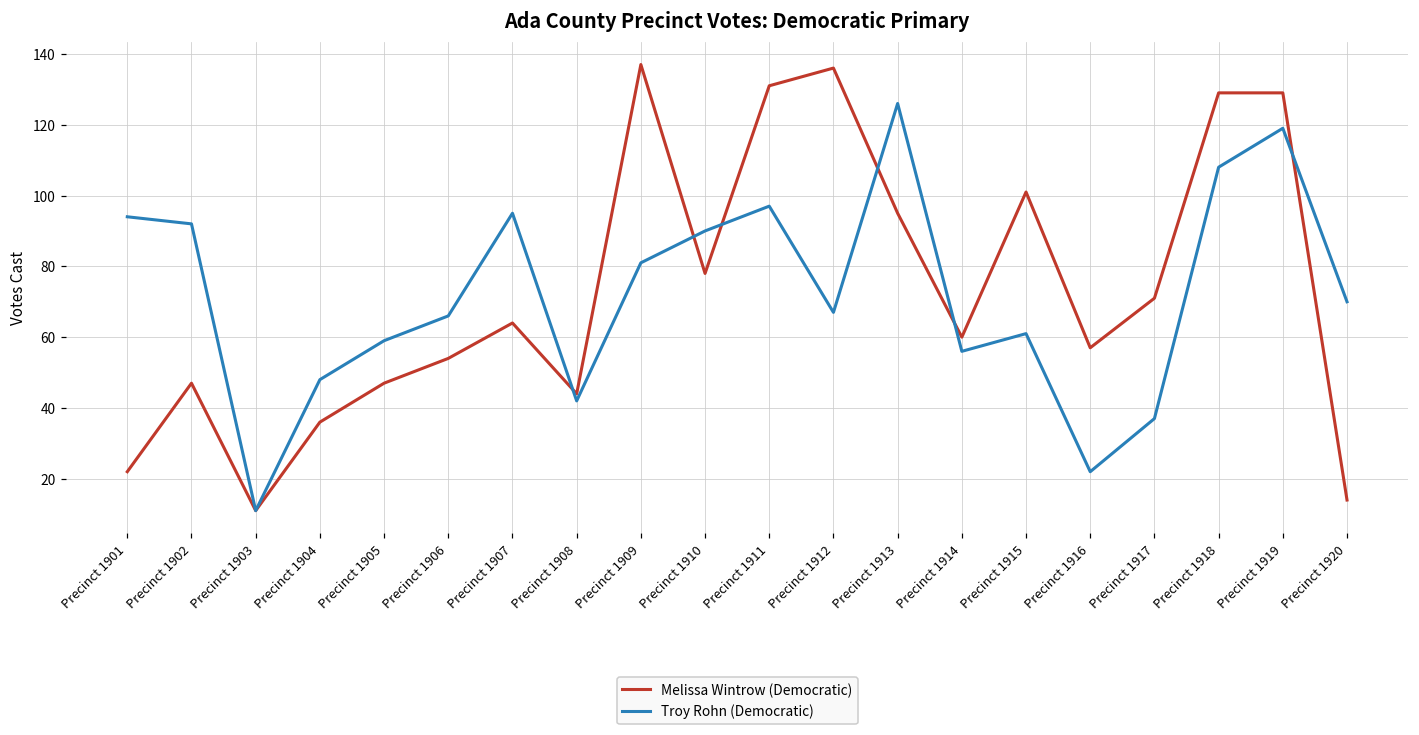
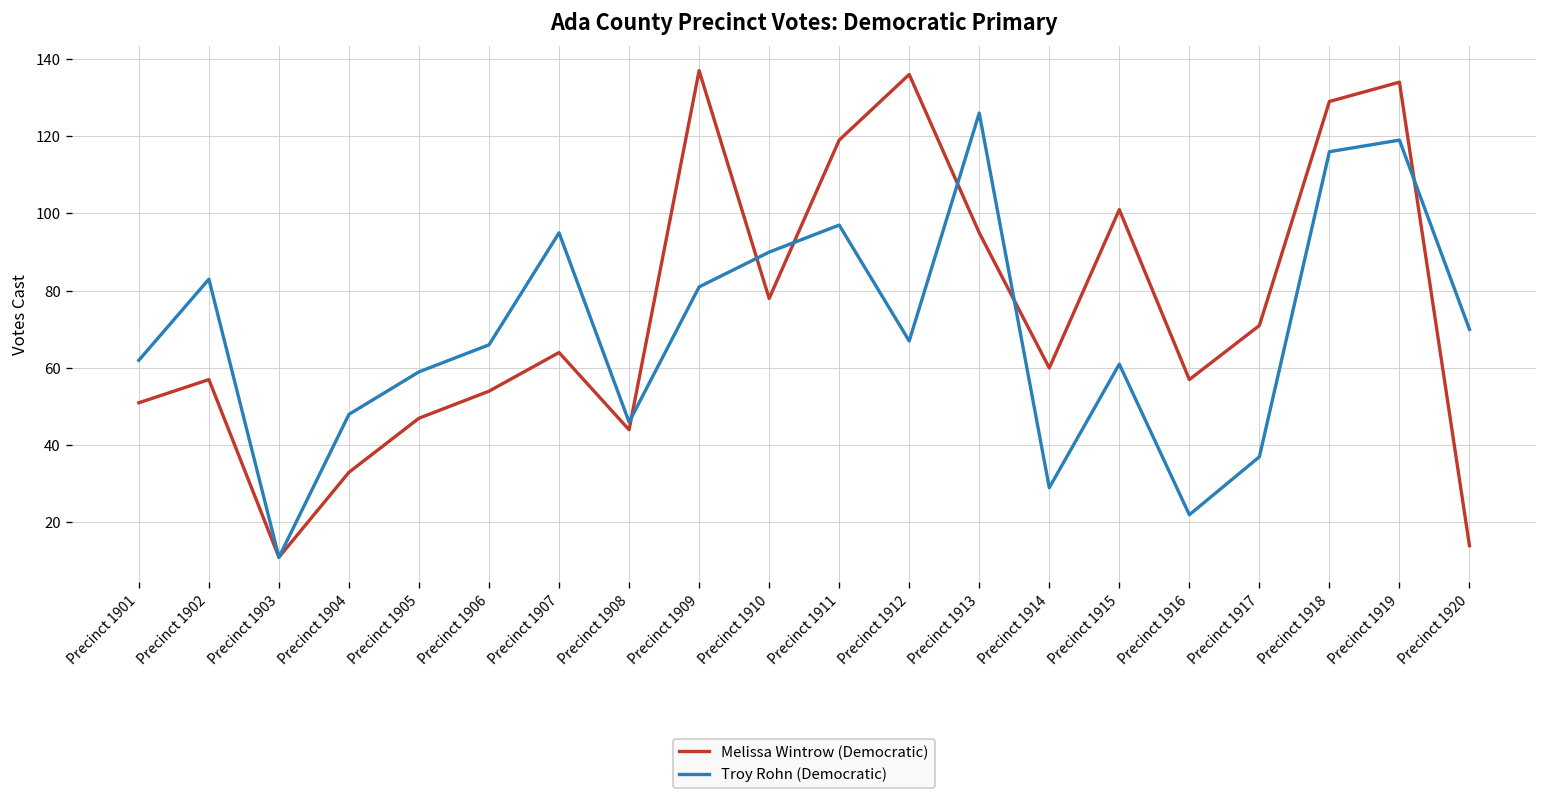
  {
    "Melissa Wintrow (Democratic)": {
-     "Precinct 1901": 22,
-     "Precinct 1902": 47,
-     "Precinct 1904": 36,
+     "Precinct 1901": 51,
+     "Precinct 1902": 57,
+     "Precinct 1904": 33,
      "Precinct 1905": 47,
      "Precinct 1906": 54,
      "Precinct 1907": 64,
      "Precinct 1908": 44,
      "Precinct 1909": 137,
      "Precinct 1910": 78,
-     "Precinct 1911": 131,
+     "Precinct 1911": 119,
      "Precinct 1912": 136,
      "Precinct 1913": 95,
      "Precinct 1914": 60,
      "Precinct 1915": 101,
      "Precinct 1916": 57,
      "Precinct 1917": 71,
      "Precinct 1918": 129,
-     "Precinct 1919": 129,
+     "Precinct 1919": 134,
      "Precinct 1920": 14
    },
    "Troy Rohn (Democratic)": {
-     "Precinct 1901": 94,
-     "Precinct 1902": 92,
+     "Precinct 1901": 62,
+     "Precinct 1902": 83,
      "Precinct 1904": 48,
      "Precinct 1905": 59,
      "Precinct 1906": 66,
      "Precinct 1907": 95,
-     "Precinct 1908": 42,
+     "Precinct 1908": 46,
      "Precinct 1909": 81,
      "Precinct 1910": 90,
      "Precinct 1911": 97,
      "Precinct 1912": 67,
      "Precinct 1913": 126,
-     "Precinct 1914": 56,
+     "Precinct 1914": 29,
      "Precinct 1915": 61,
      "Precinct 1916": 22,
      "Precinct 1917": 37,
-     "Precinct 1918": 108,
+     "Precinct 1918": 116,
      "Precinct 1919": 119,
      "Precinct 1920": 70
    }
  }
